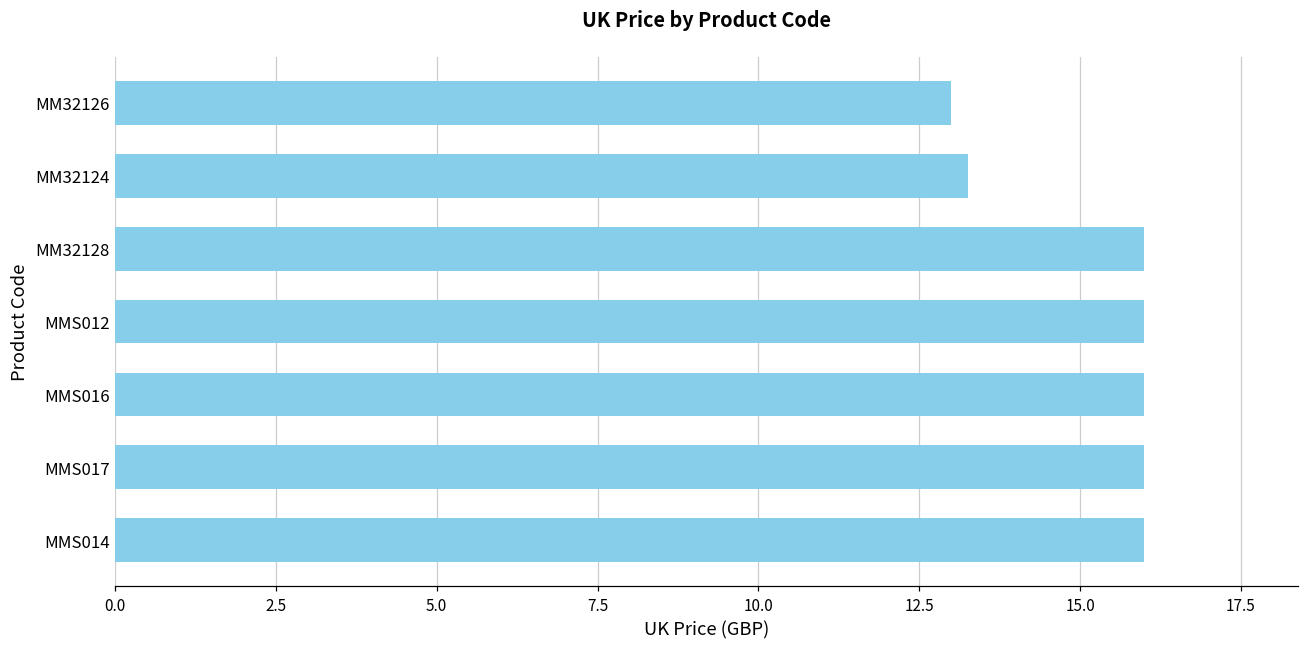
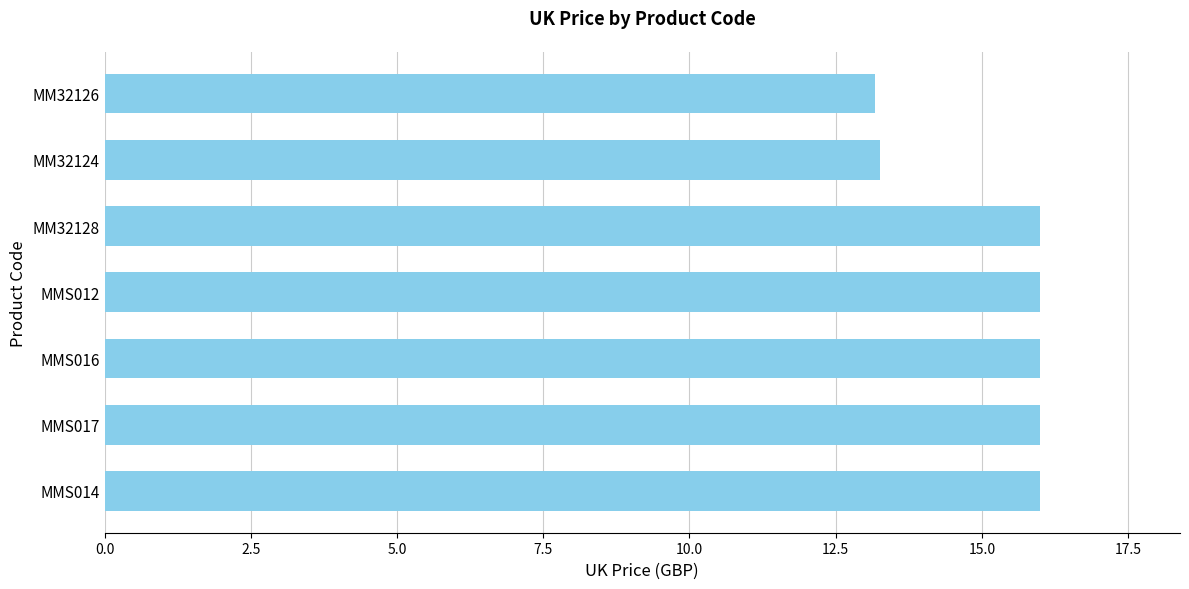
  {
-   "MM32126": 13.0,
+   "MM32126": 13.2,
    "MM32124": 13.3,
    "MM32128": 16.0,
    "MMS012": 16.0,
    "MMS016": 16.0,
    "MMS017": 16.0,
    "MMS014": 16.0
  }
